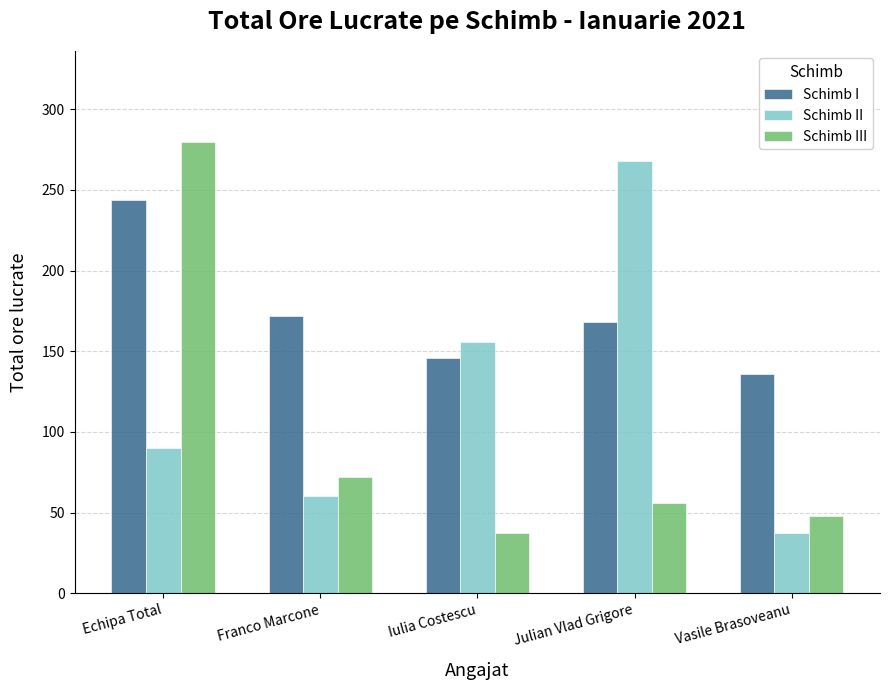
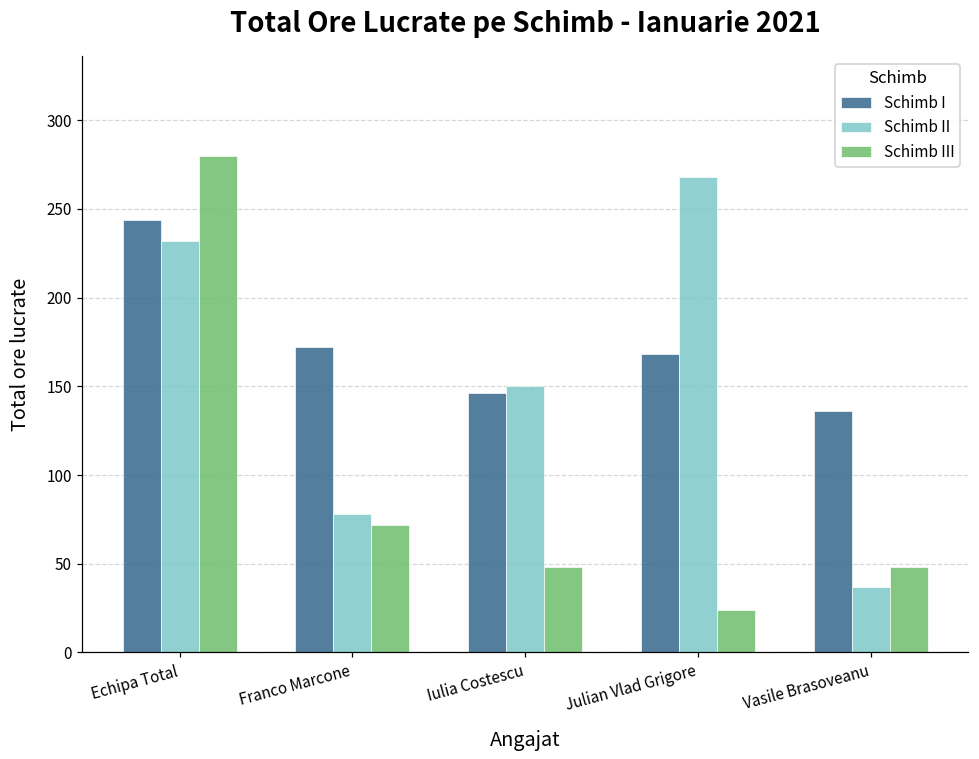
  {
    "Schimb I": {
      "Echipa Total": 244,
      "Franco Marcone": 172,
      "Iulia Costescu": 146,
      "Julian Vlad Grigore": 168,
      "Vasile Brasoveanu": 136
    },
    "Schimb II": {
-     "Echipa Total": 90,
-     "Franco Marcone": 60,
-     "Iulia Costescu": 156,
+     "Echipa Total": 232,
+     "Franco Marcone": 78,
+     "Iulia Costescu": 150,
      "Julian Vlad Grigore": 268,
      "Vasile Brasoveanu": 37
    },
    "Schimb III": {
      "Echipa Total": 280,
      "Franco Marcone": 72,
-     "Iulia Costescu": 37,
-     "Julian Vlad Grigore": 56,
+     "Iulia Costescu": 48,
+     "Julian Vlad Grigore": 24,
      "Vasile Brasoveanu": 48
    }
  }
